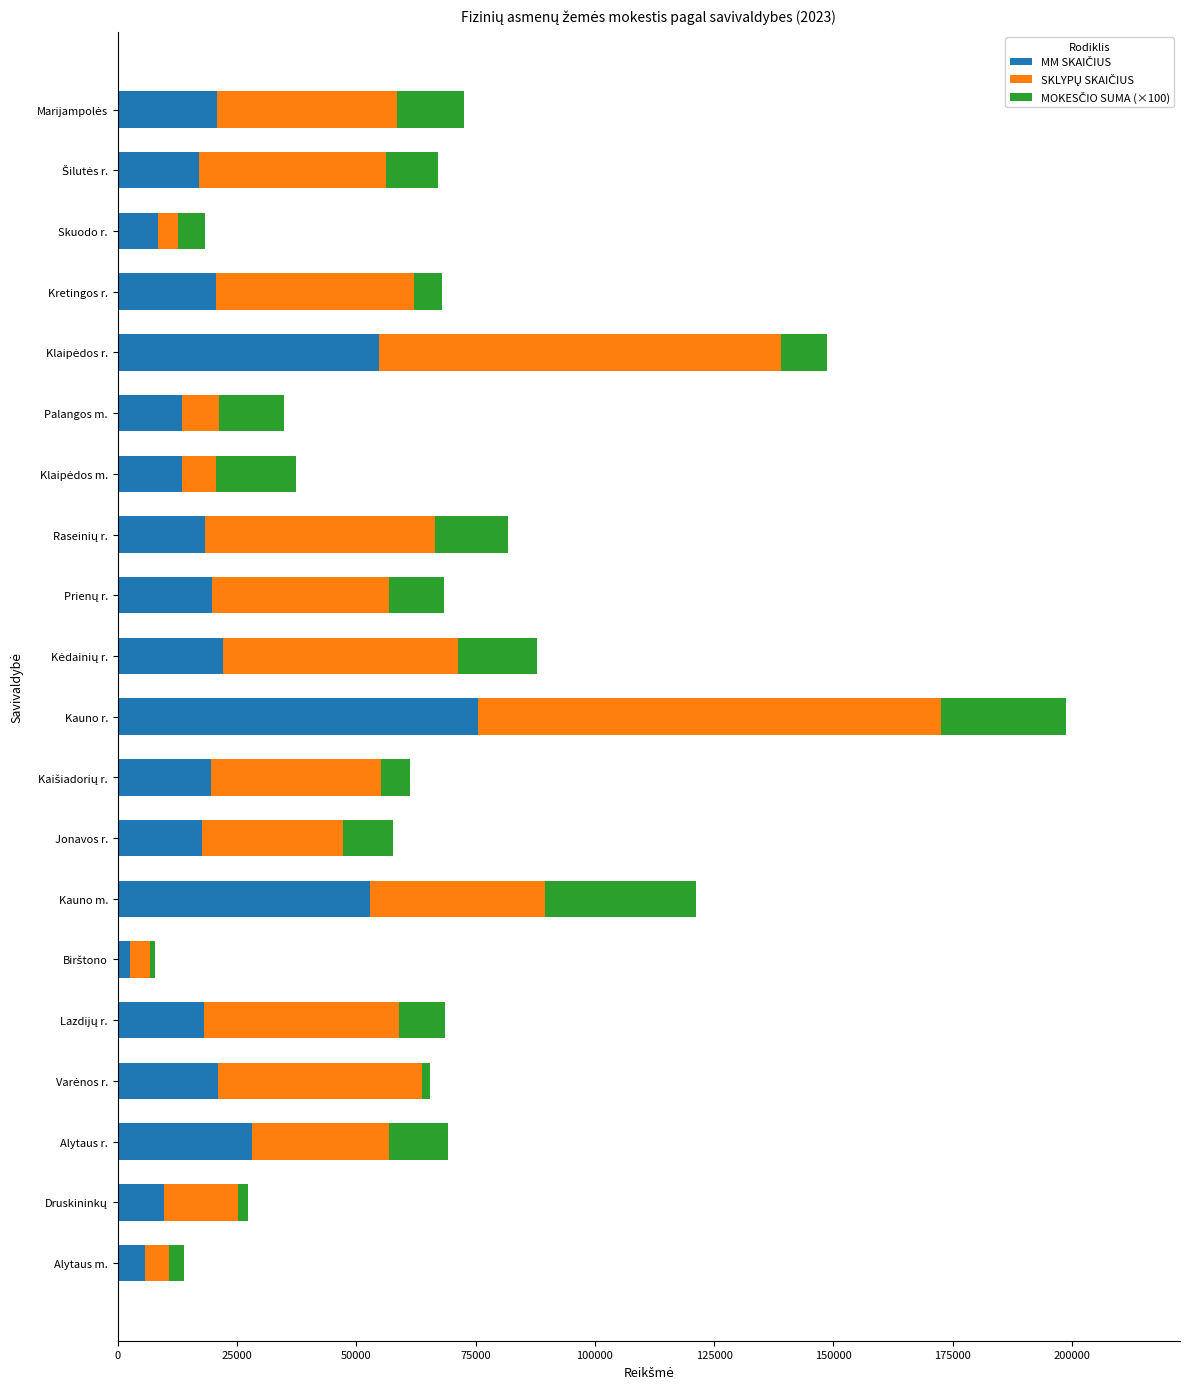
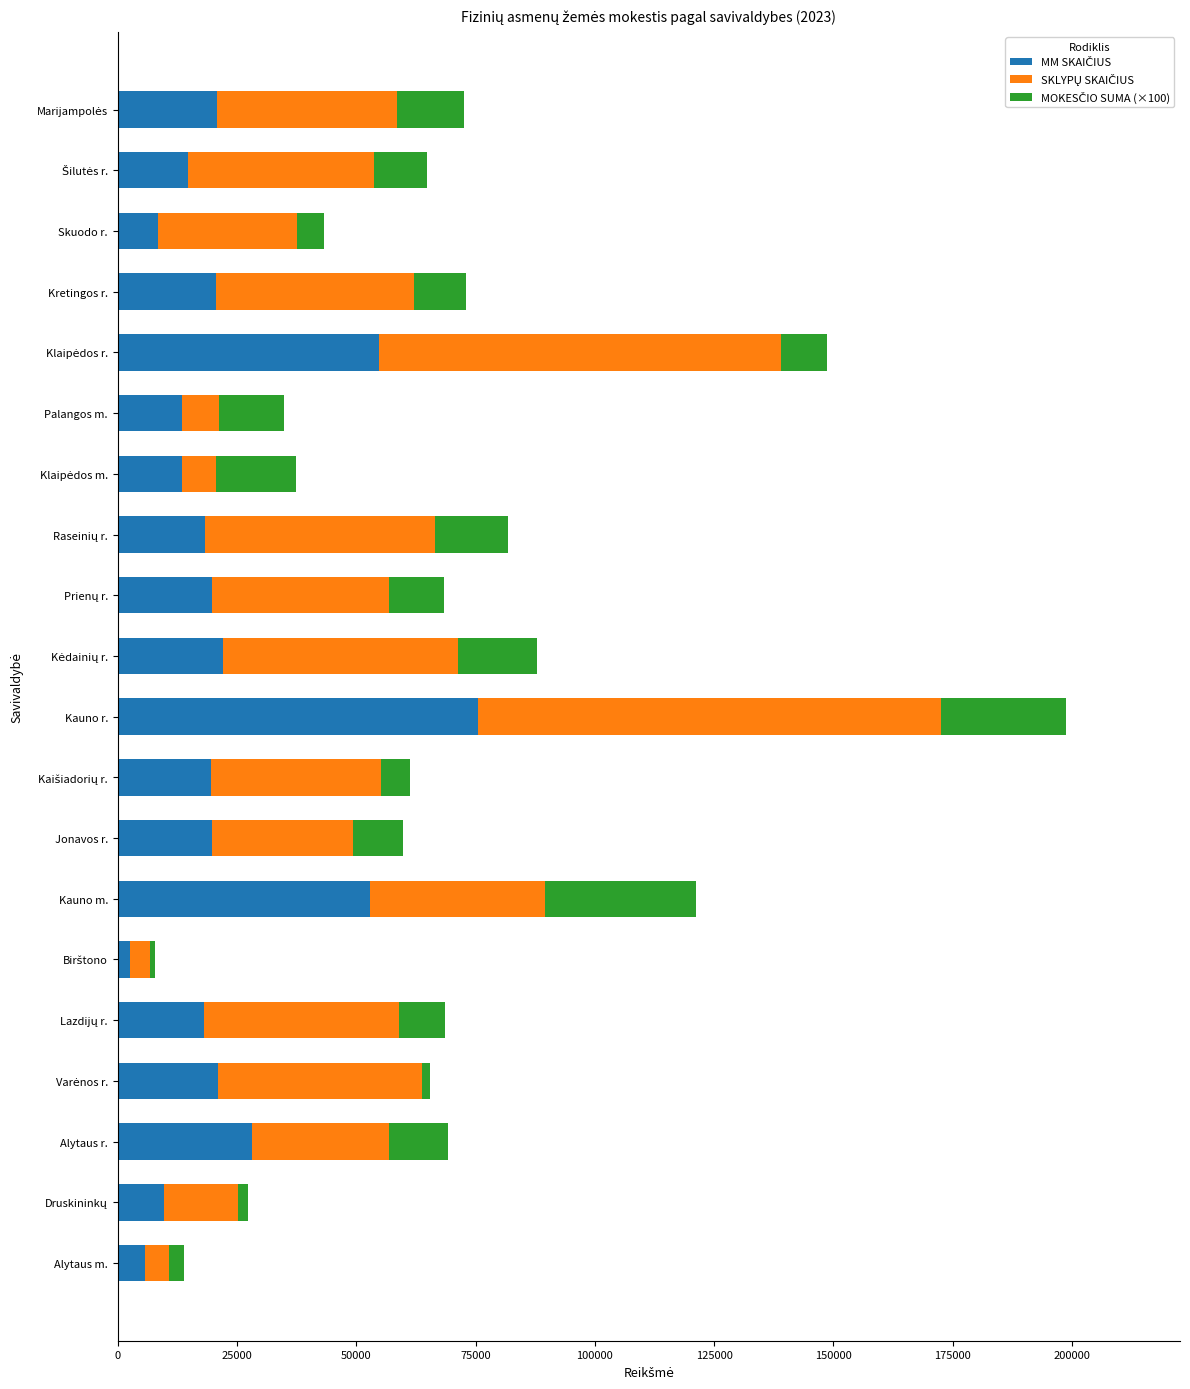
  {
    "MM SKAIČIUS": {
      "Marijampolės": 21000,
-     "Šilutės r.": 17000,
+     "Šilutės r.": 15000,
      "Skuodo r.": 8000,
      "Kretingos r.": 21000,
      "Klaipėdos r.": 55000,
      "Palangos m.": 14000,
      "Klaipėdos m.": 13000,
      "Raseinių r.": 18000,
      "Prienų r.": 20000,
      "Kėdainių r.": 22000,
      "Kauno r.": 75000,
      "Kaišiadorių r.": 20000,
-     "Jonavos r.": 18000,
+     "Jonavos r.": 20000,
      "Kauno m.": 53000,
      "Birštono": 3000,
      "Lazdijų r.": 18000,
      "Varėnos r.": 21000,
      "Alytaus r.": 28000,
      "Druskininkų": 10000,
      "Alytaus m.": 6000
    },
    "SKLYPŲ SKAIČIUS": {
      "Marijampolės": 38000,
      "Šilutės r.": 39000,
-     "Skuodo r.": 4000,
+     "Skuodo r.": 29000,
      "Kretingos r.": 42000,
      "Klaipėdos r.": 84000,
      "Palangos m.": 8000,
      "Klaipėdos m.": 7000,
      "Raseinių r.": 48000,
      "Prienų r.": 37000,
      "Kėdainių r.": 49000,
      "Kauno r.": 97000,
      "Kaišiadorių r.": 36000,
      "Jonavos r.": 30000,
      "Kauno m.": 37000,
      "Birštono": 4000,
      "Lazdijų r.": 41000,
      "Varėnos r.": 43000,
      "Alytaus r.": 29000,
      "Druskininkų": 15000,
      "Alytaus m.": 5000
    },
    "MOKESČIO SUMA (×100)": {
      "Marijampolės": 14000,
      "Šilutės r.": 11000,
      "Skuodo r.": 6000,
-     "Kretingos r.": 6000,
+     "Kretingos r.": 11000,
      "Klaipėdos r.": 10000,
      "Palangos m.": 14000,
      "Klaipėdos m.": 17000,
      "Raseinių r.": 15000,
      "Prienų r.": 12000,
      "Kėdainių r.": 16000,
      "Kauno r.": 26000,
      "Kaišiadorių r.": 6000,
      "Jonavos r.": 11000,
      "Kauno m.": 31000,
      "Birštono": 1000,
      "Lazdijų r.": 10000,
      "Varėnos r.": 2000,
      "Alytaus r.": 12000,
      "Druskininkų": 2000,
      "Alytaus m.": 3000
    }
  }
